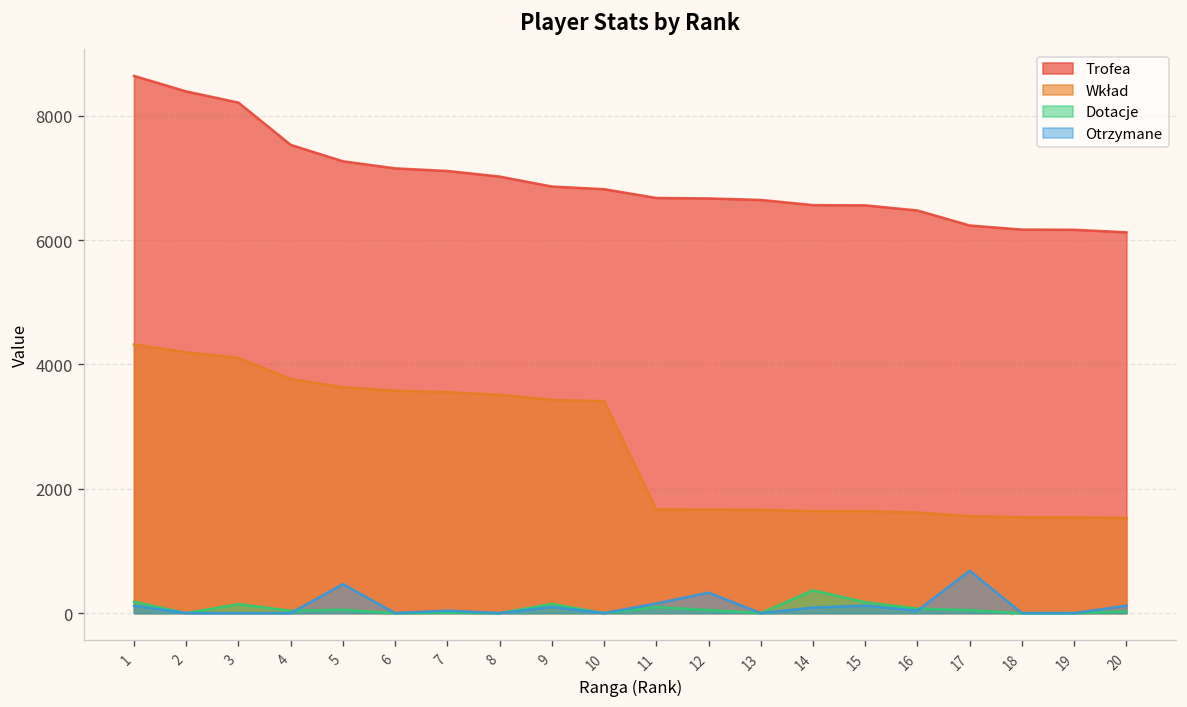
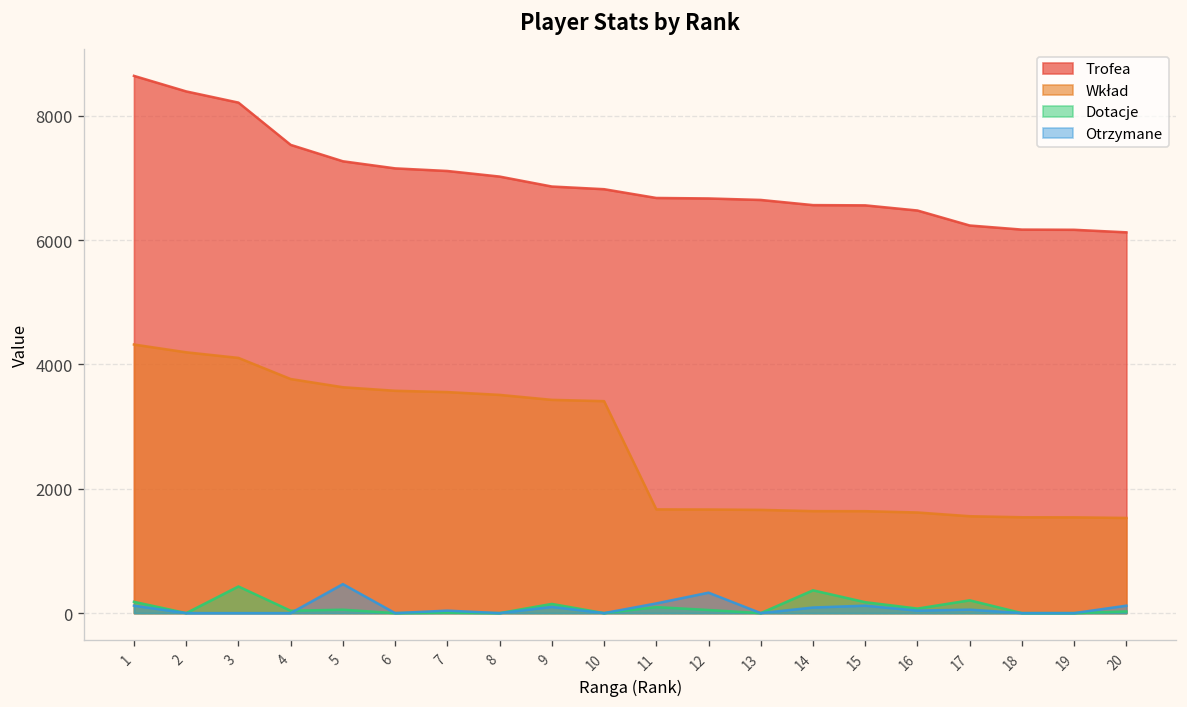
  {
    "Dotacje": {
      "1": 200,
-     "3": 100,
+     "3": 400,
      "5": 100,
      "11": 100,
      "12": 100,
      "14": 400,
      "15": 200,
-     "17": 0,
+     "17": 200,
      "20": 0
    },
    "Otrzymane": {
      "1": 100,
      "3": 0,
      "5": 500,
      "11": 200,
      "12": 300,
      "14": 100,
      "15": 100,
-     "17": 700,
+     "17": 100,
      "20": 100
    }
  }
